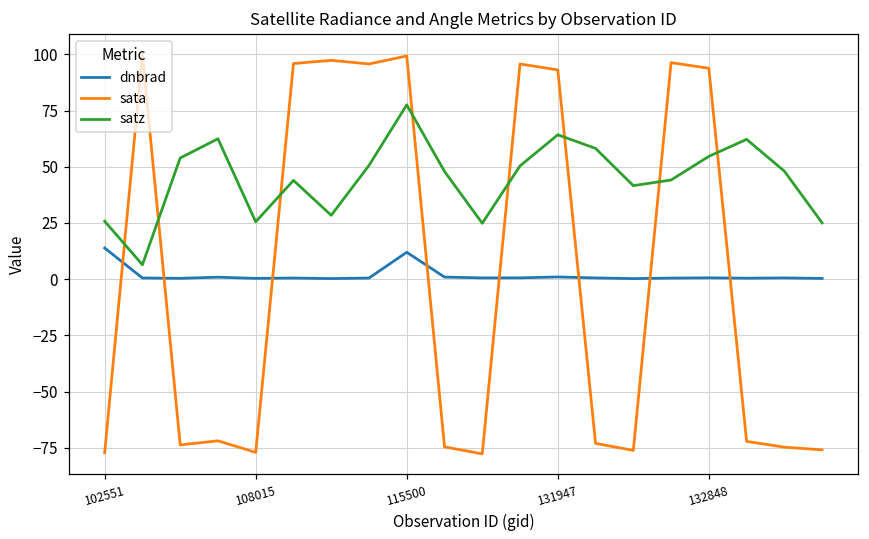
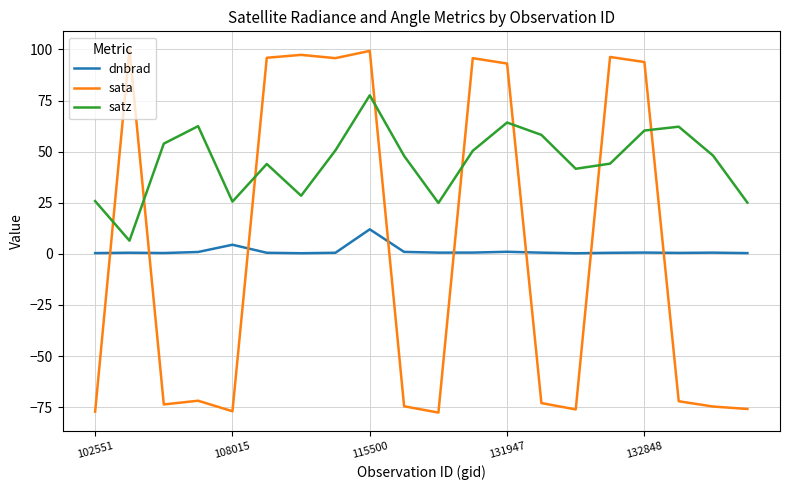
  {
    "dnbrad": {
-     "102551": 14,
-     "108015": 0,
+     "102551": 0,
+     "108015": 4,
      "115500": 12,
      "131947": 1,
      "132848": 1
    },
    "sata": {
      "102551": -77,
      "108015": -77,
      "115500": 99,
      "131947": 93,
      "132848": 94
    },
    "satz": {
      "102551": 26,
      "108015": 26,
      "115500": 78,
      "131947": 64,
-     "132848": 55
+     "132848": 60
    }
  }
